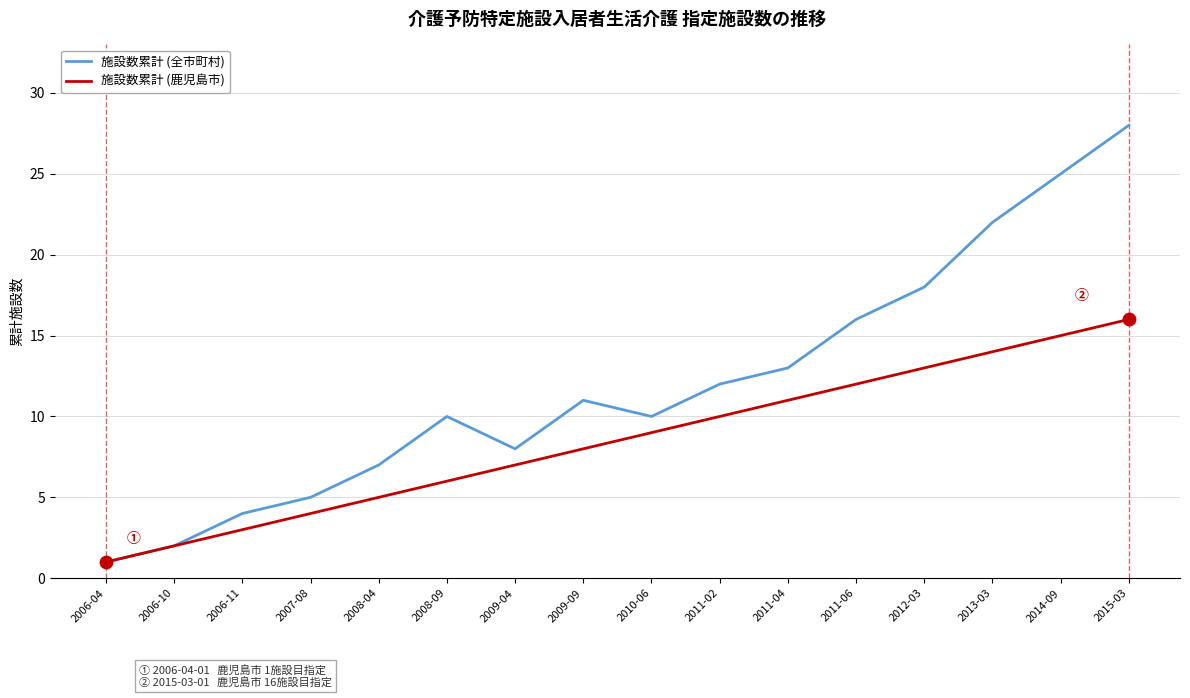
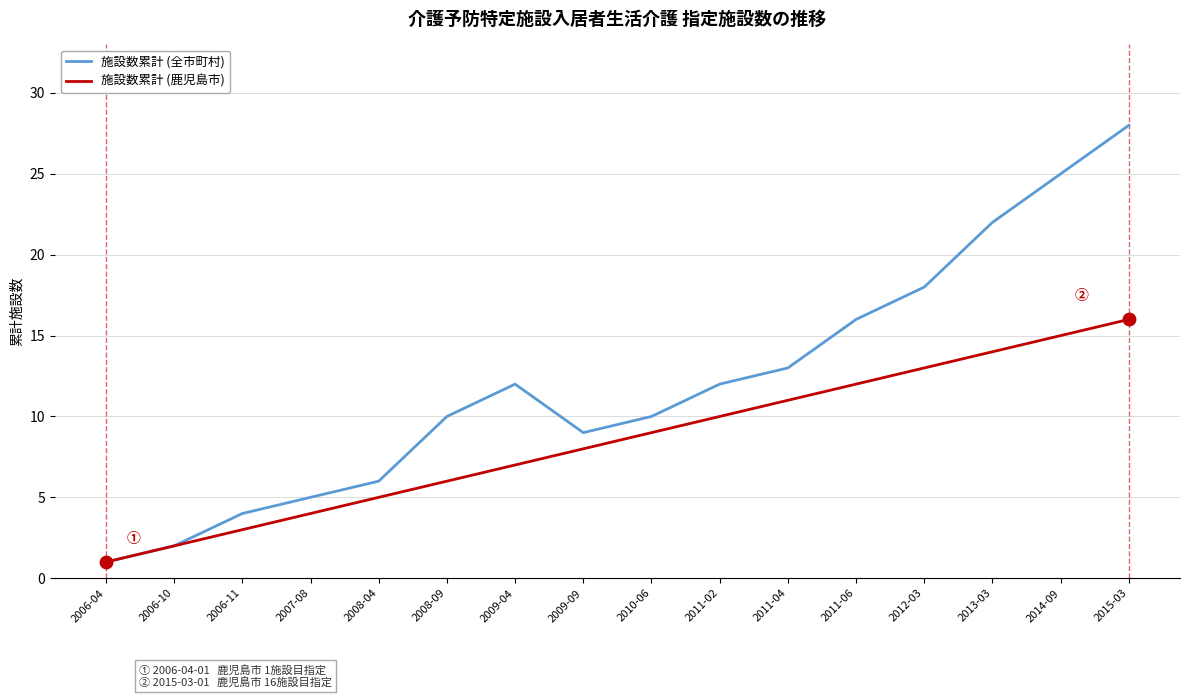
  {
    "施設数累計 (全市町村)": {
      "2006-11": 4,
      "2007-08": 5,
-     "2008-04": 7,
+     "2008-04": 6,
      "2008-09": 10,
-     "2009-04": 8,
-     "2009-09": 11,
+     "2009-04": 12,
+     "2009-09": 9,
      "2010-06": 10,
      "2011-02": 12,
      "2011-04": 13,
      "2011-06": 16,
      "2012-03": 18,
      "2013-03": 22,
      "2014-09": 25,
      "2015-03": 28
    }
  }
